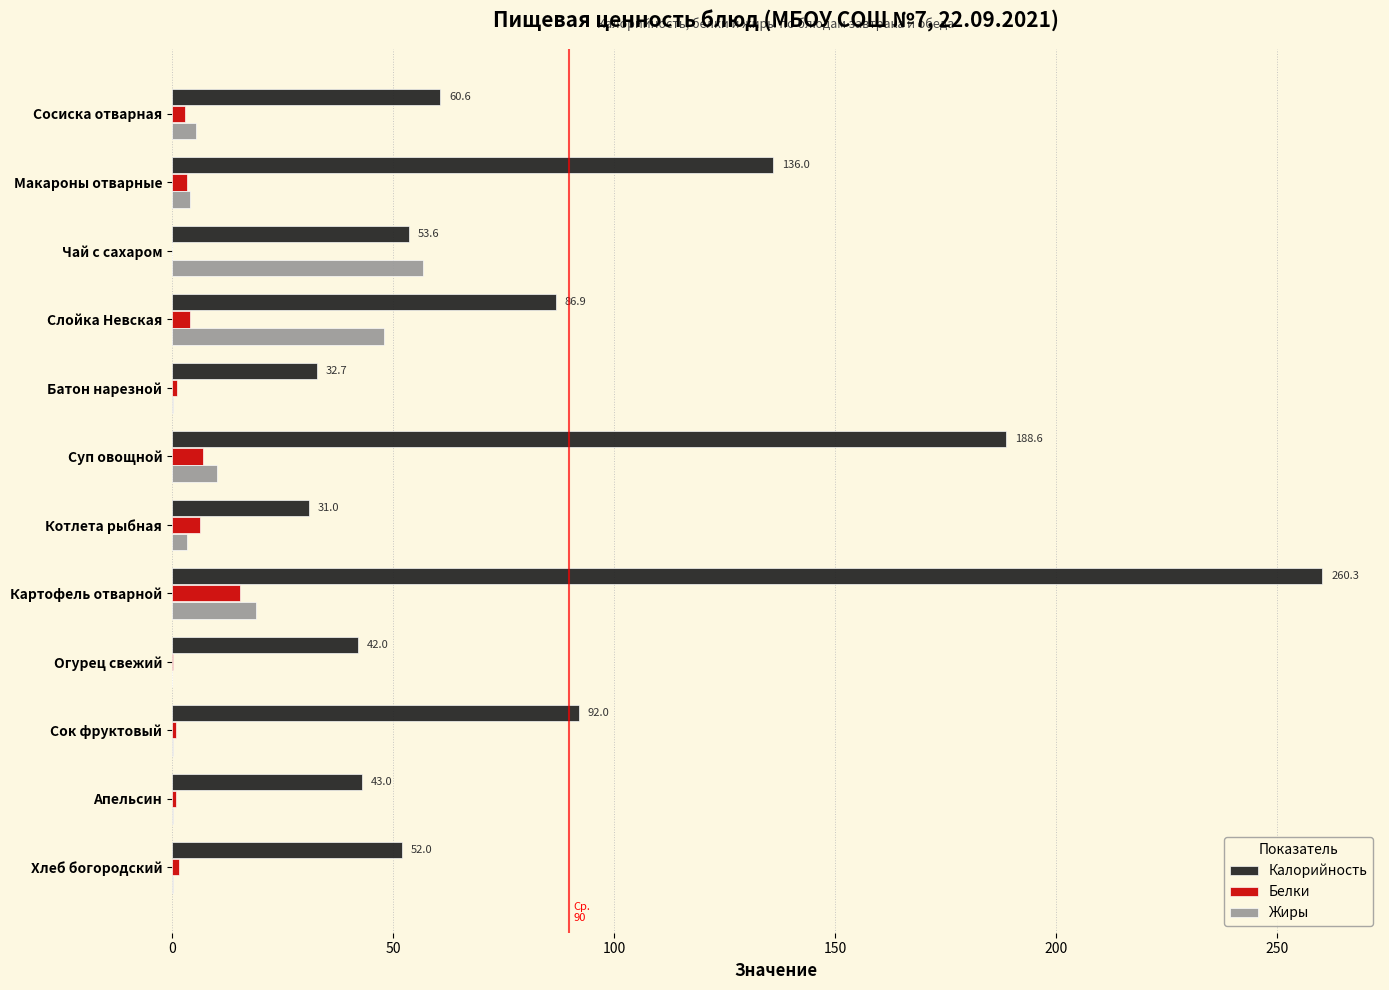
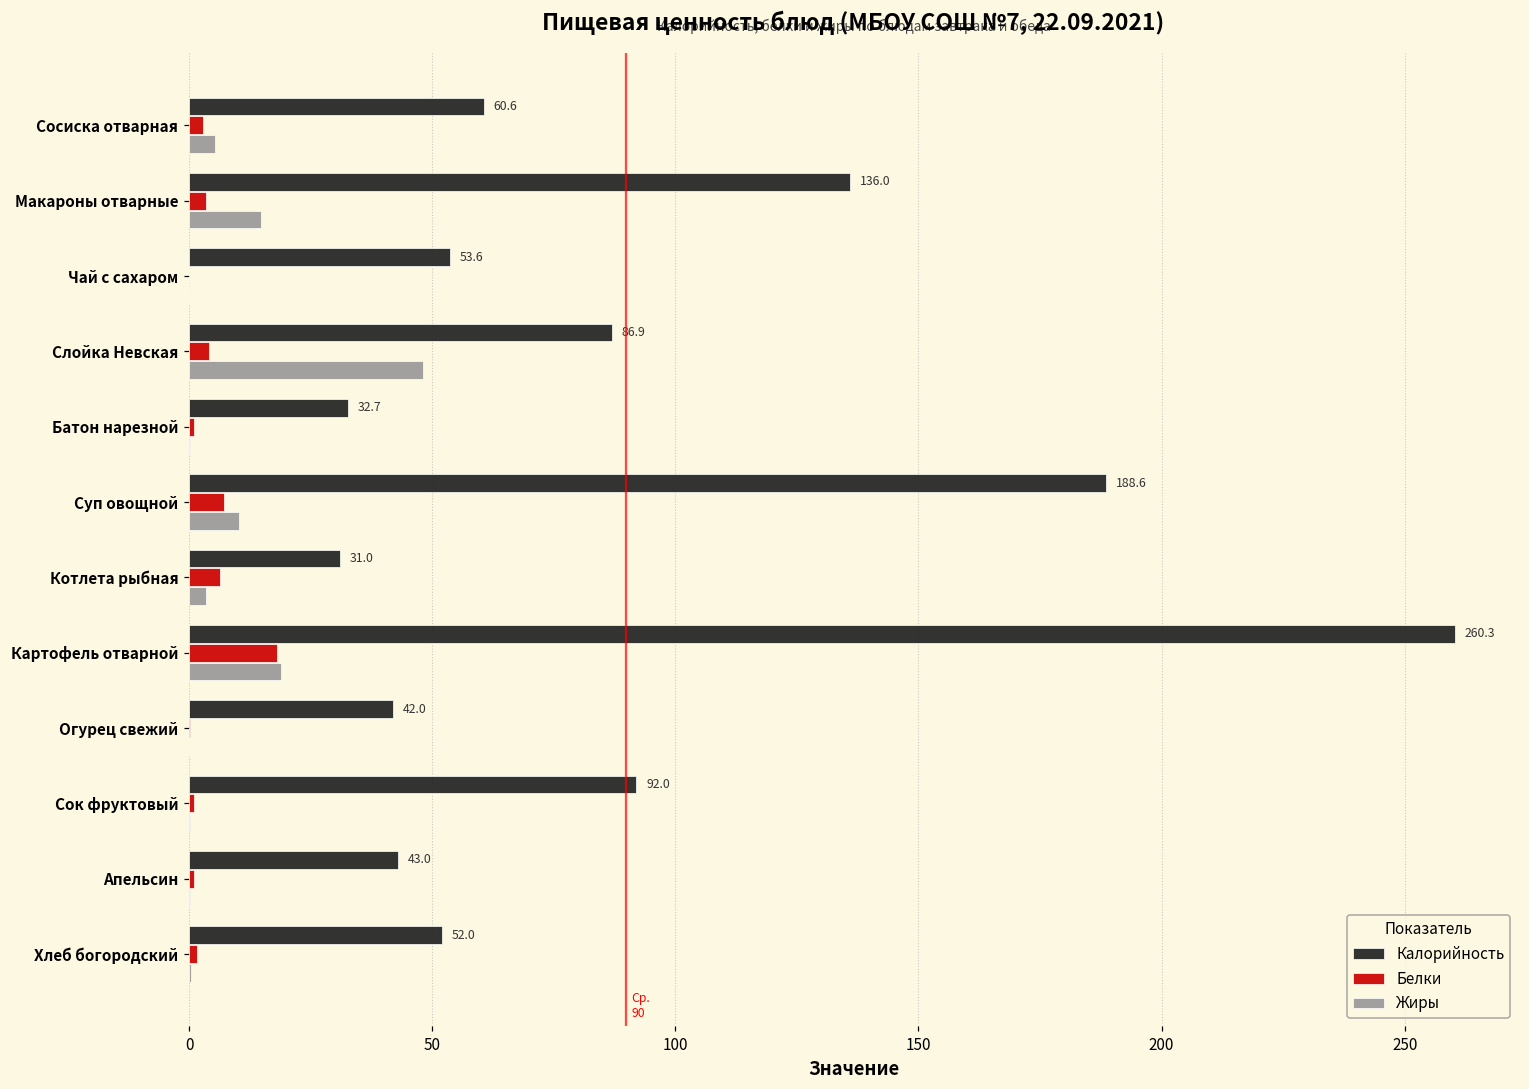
  {
    "Калорийность": {
      "Сосиска отварная": 60.6,
      "Макароны отварные": 136.0,
      "Чай с сахаром": 53.6,
      "Слойка Невская": 86.9,
      "Батон нарезной": 32.7,
      "Суп овощной": 188.6,
      "Котлета рыбная": 31.0,
      "Картофель отварной": 260.3,
      "Огурец свежий": 42.0,
      "Сок фруктовый": 92.0,
      "Апельсин": 43.0,
      "Хлеб богородский": 52.0
    },
    "Белки": {
      "Сосиска отварная": 3,
      "Макароны отварные": 3,
      "Чай с сахаром": 0,
      "Слойка Невская": 4,
      "Батон нарезной": 1,
      "Суп овощной": 7,
      "Котлета рыбная": 6,
-     "Картофель отварной": 15,
+     "Картофель отварной": 18,
      "Сок фруктовый": 1,
      "Апельсин": 1,
      "Хлеб богородский": 2
    },
    "Жиры": {
      "Сосиска отварная": 5,
-     "Макароны отварные": 4,
-     "Чай с сахаром": 57,
+     "Макароны отварные": 15,
+     "Чай с сахаром": 0,
      "Слойка Невская": 48,
      "Суп овощной": 10,
      "Котлета рыбная": 3,
      "Картофель отварной": 19
    }
  }
